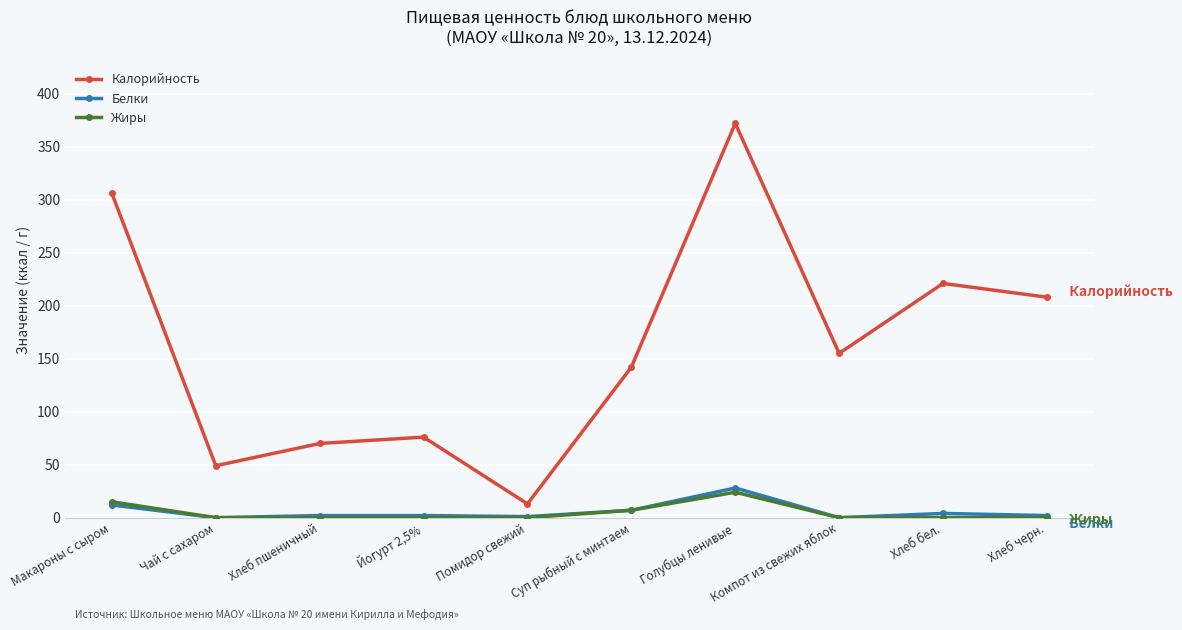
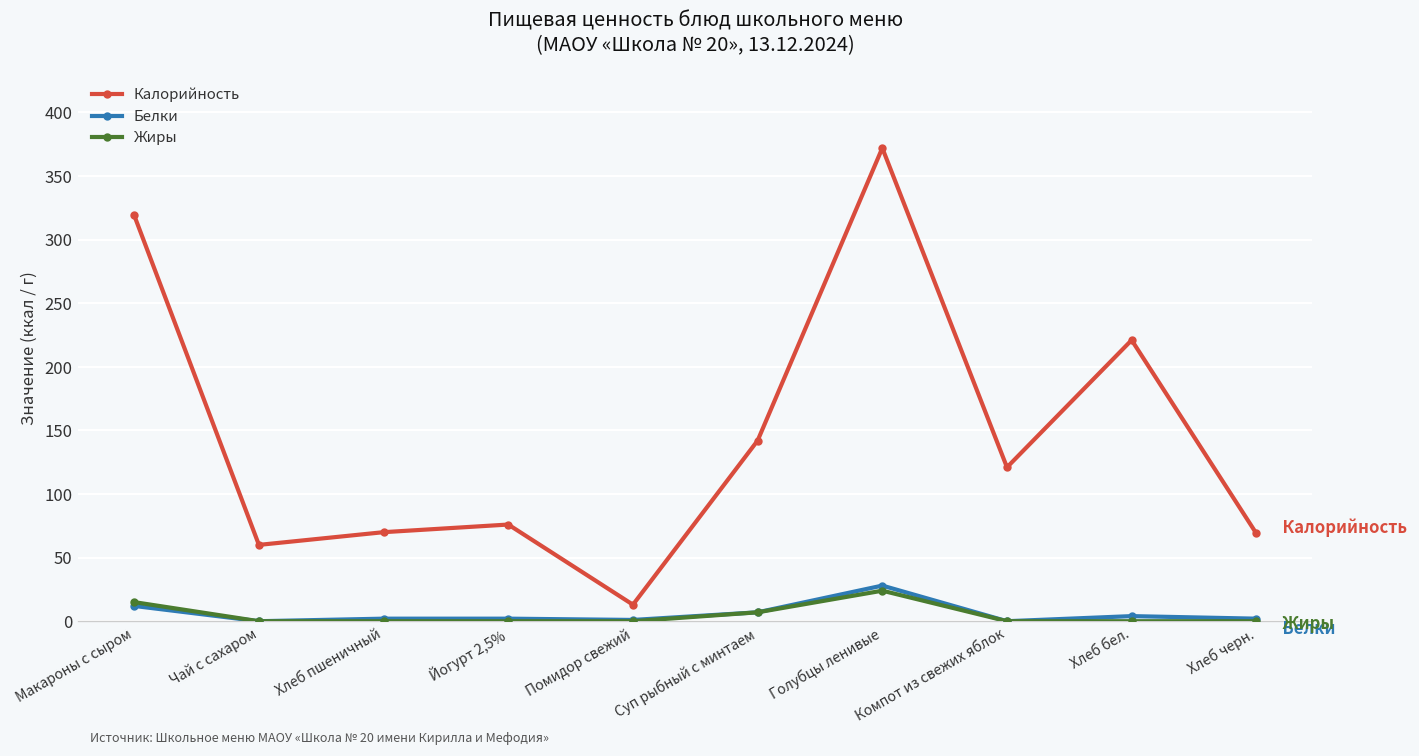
  {
    "Калорийность": {
-     "Макароны с сыром": 306,
-     "Чай с сахаром": 49,
+     "Макароны с сыром": 319,
+     "Чай с сахаром": 60,
      "Хлеб пшеничный": 70,
      "Йогурт 2,5%": 76,
      "Помидор свежий": 13,
      "Суп рыбный с минтаем": 142,
      "Голубцы ленивые": 372,
-     "Компот из свежих яблок": 155,
+     "Компот из свежих яблок": 121,
      "Хлеб бел.": 221,
-     "Хлеб черн.": 208
+     "Хлеб черн.": 69
    },
    "Белки": {
      "Макароны с сыром": 12,
      "Голубцы ленивые": 28,
      "Хлеб бел.": 4
    },
    "Жиры": {
      "Макароны с сыром": 15,
      "Голубцы ленивые": 24,
      "Хлеб бел.": 0
    }
  }
